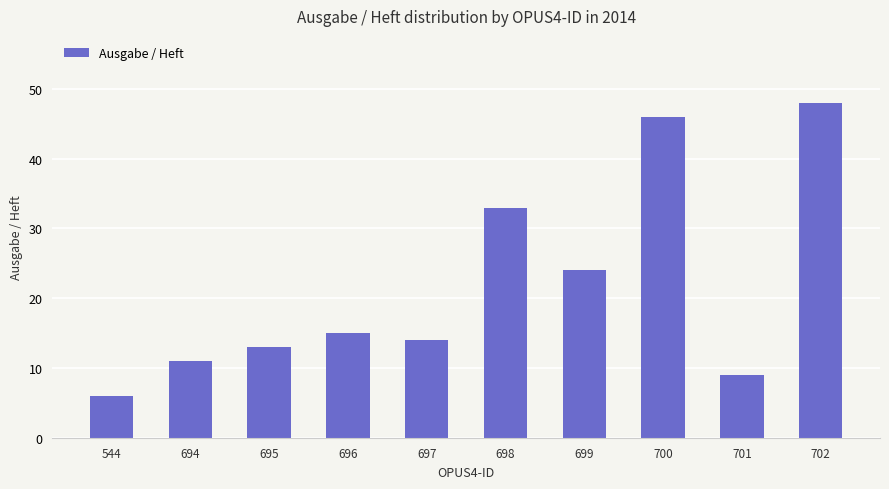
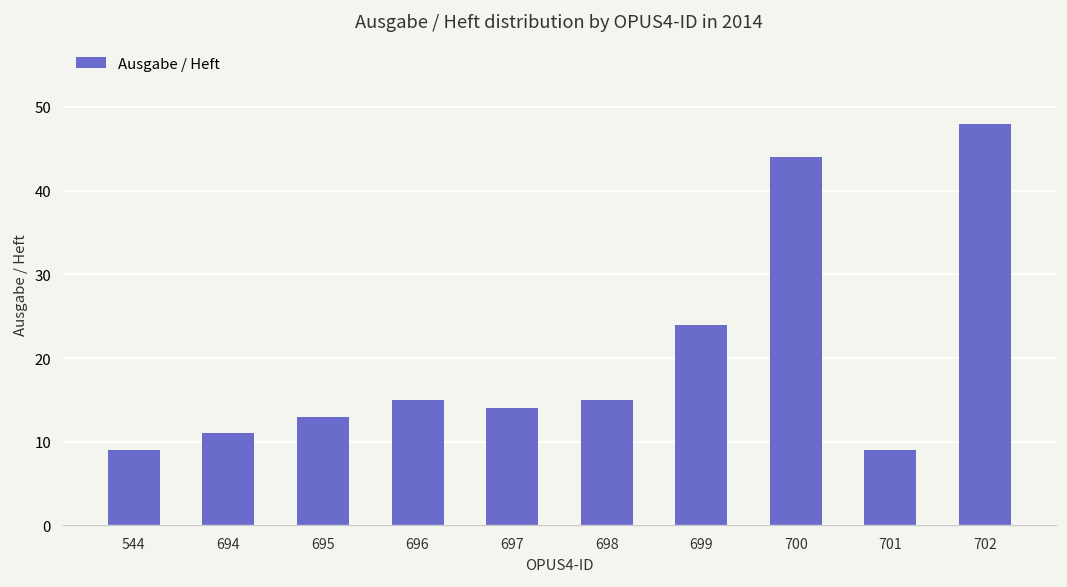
  {
-   "544": 6,
+   "544": 9,
    "694": 11,
    "695": 13,
    "696": 15,
    "697": 14,
-   "698": 33,
+   "698": 15,
    "699": 24,
-   "700": 46,
+   "700": 44,
    "701": 9,
    "702": 48
  }
